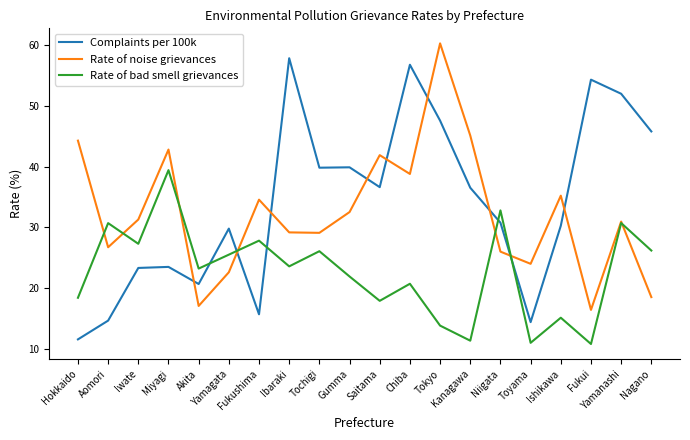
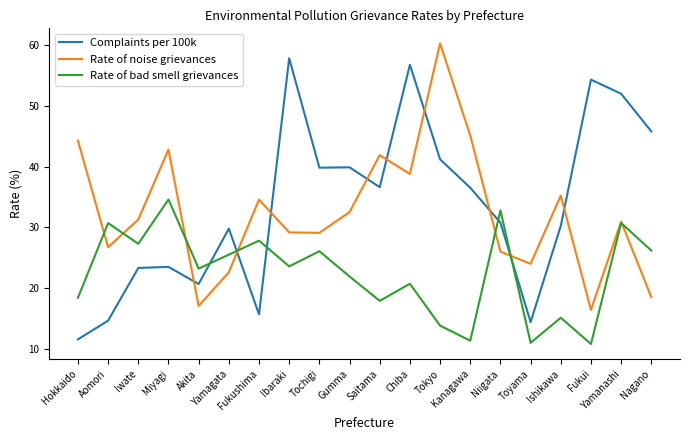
  {
    "Complaints per 100k": {
      "Hokkaido": 12,
      "Aomori": 15,
      "Iwate": 23,
      "Miyagi": 23,
      "Akita": 21,
      "Yamagata": 30,
      "Fukushima": 16,
      "Ibaraki": 58,
      "Tochigi": 40,
      "Gumma": 40,
      "Saitama": 37,
      "Chiba": 57,
-     "Tokyo": 48,
+     "Tokyo": 41,
      "Kanagawa": 37,
      "Niigata": 31,
      "Toyama": 14,
      "Ishikawa": 30,
      "Fukui": 54,
      "Yamanashi": 52,
      "Nagano": 46
    },
    "Rate of noise grievances": {
      "Hokkaido": 44,
      "Aomori": 27,
      "Iwate": 31,
      "Miyagi": 43,
      "Akita": 17,
      "Yamagata": 23,
      "Fukushima": 35,
      "Ibaraki": 29,
      "Tochigi": 29,
      "Gumma": 33,
      "Saitama": 42,
      "Chiba": 39,
      "Tokyo": 60,
      "Kanagawa": 45,
      "Niigata": 26,
      "Toyama": 24,
      "Ishikawa": 35,
      "Fukui": 16,
      "Nagano": 18
    },
    "Rate of bad smell grievances": {
      "Hokkaido": 18,
      "Aomori": 31,
      "Iwate": 27,
-     "Miyagi": 39,
+     "Miyagi": 35,
      "Akita": 23,
      "Yamagata": 25,
      "Fukushima": 28,
      "Ibaraki": 24,
      "Tochigi": 26,
      "Gumma": 22,
      "Saitama": 18,
      "Chiba": 21,
      "Tokyo": 14,
      "Kanagawa": 11,
      "Niigata": 33,
      "Toyama": 11,
      "Ishikawa": 15,
      "Fukui": 11,
      "Nagano": 26
    }
  }
